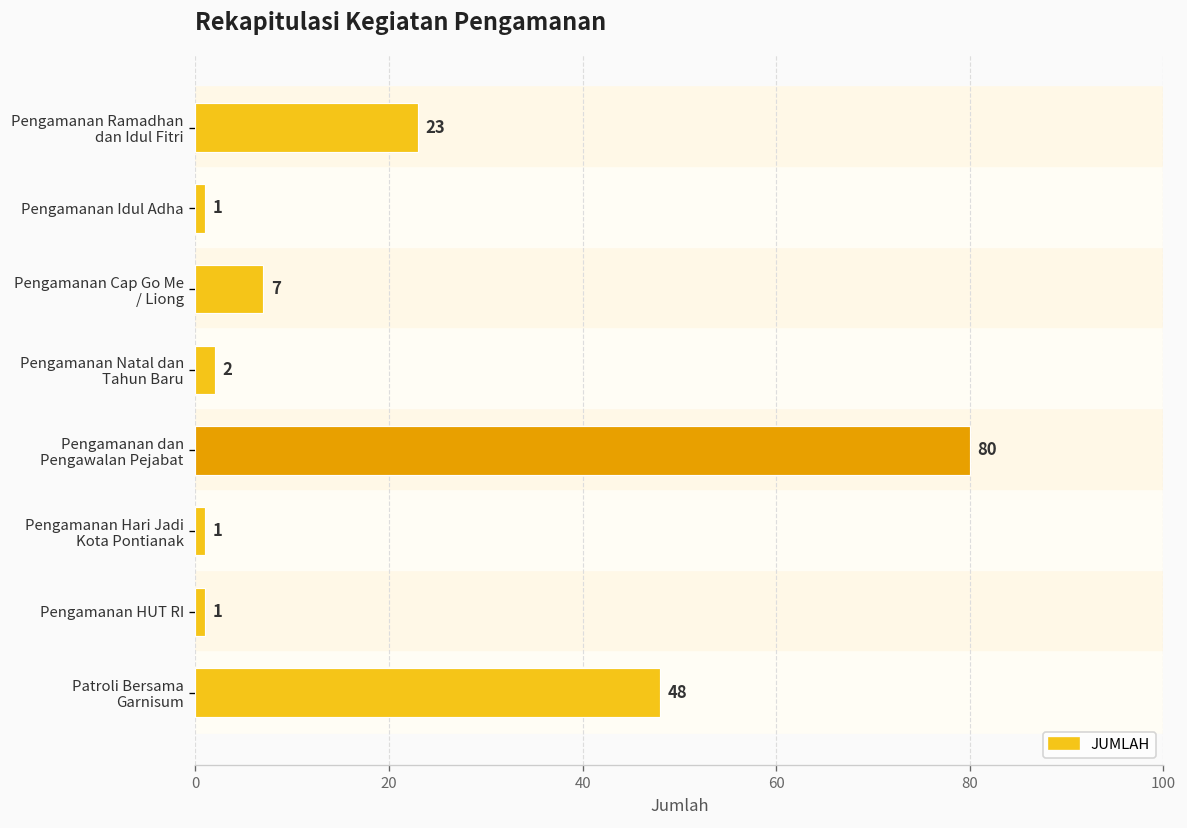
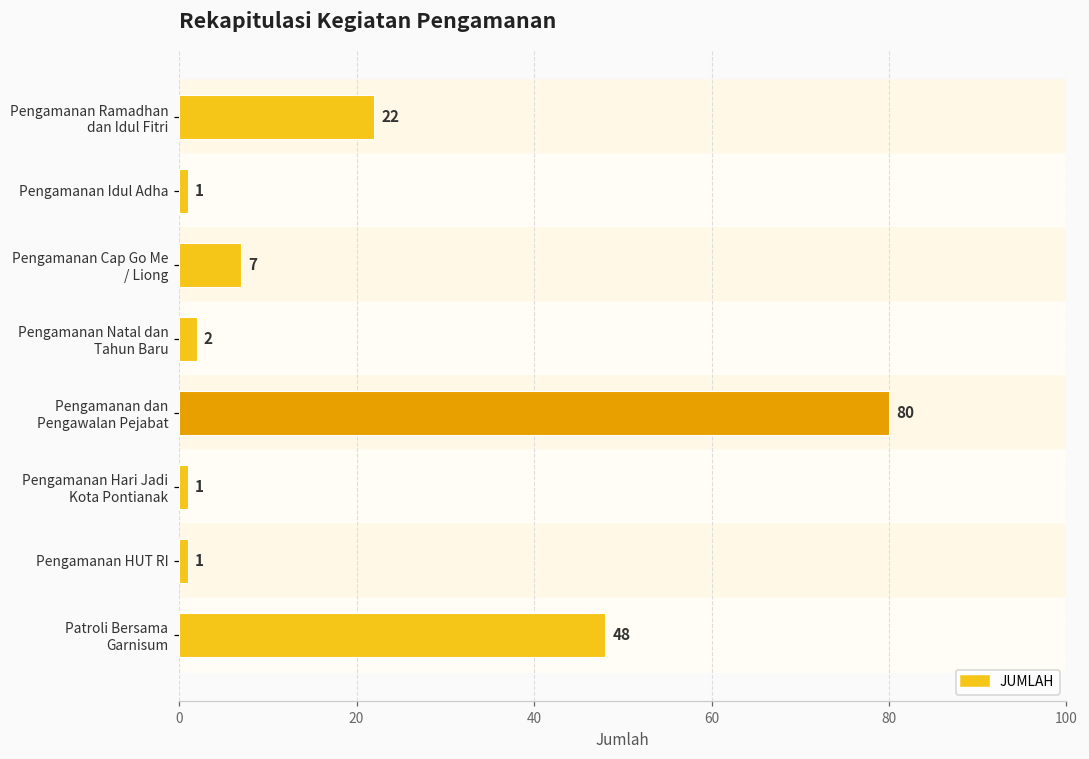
  {
-   "Pengamanan Ramadhan dan Idul Fitri": 23,
+   "Pengamanan Ramadhan dan Idul Fitri": 22,
    "Pengamanan Idul Adha": 1,
    "Pengamanan Cap Go Me / Liong": 7,
    "Pengamanan Natal dan Tahun Baru": 2,
    "Pengamanan dan Pengawalan Pejabat": 80,
    "Pengamanan Hari Jadi Kota Pontianak": 1,
    "Pengamanan HUT RI": 1,
    "Patroli Bersama Garnisum": 48
  }
